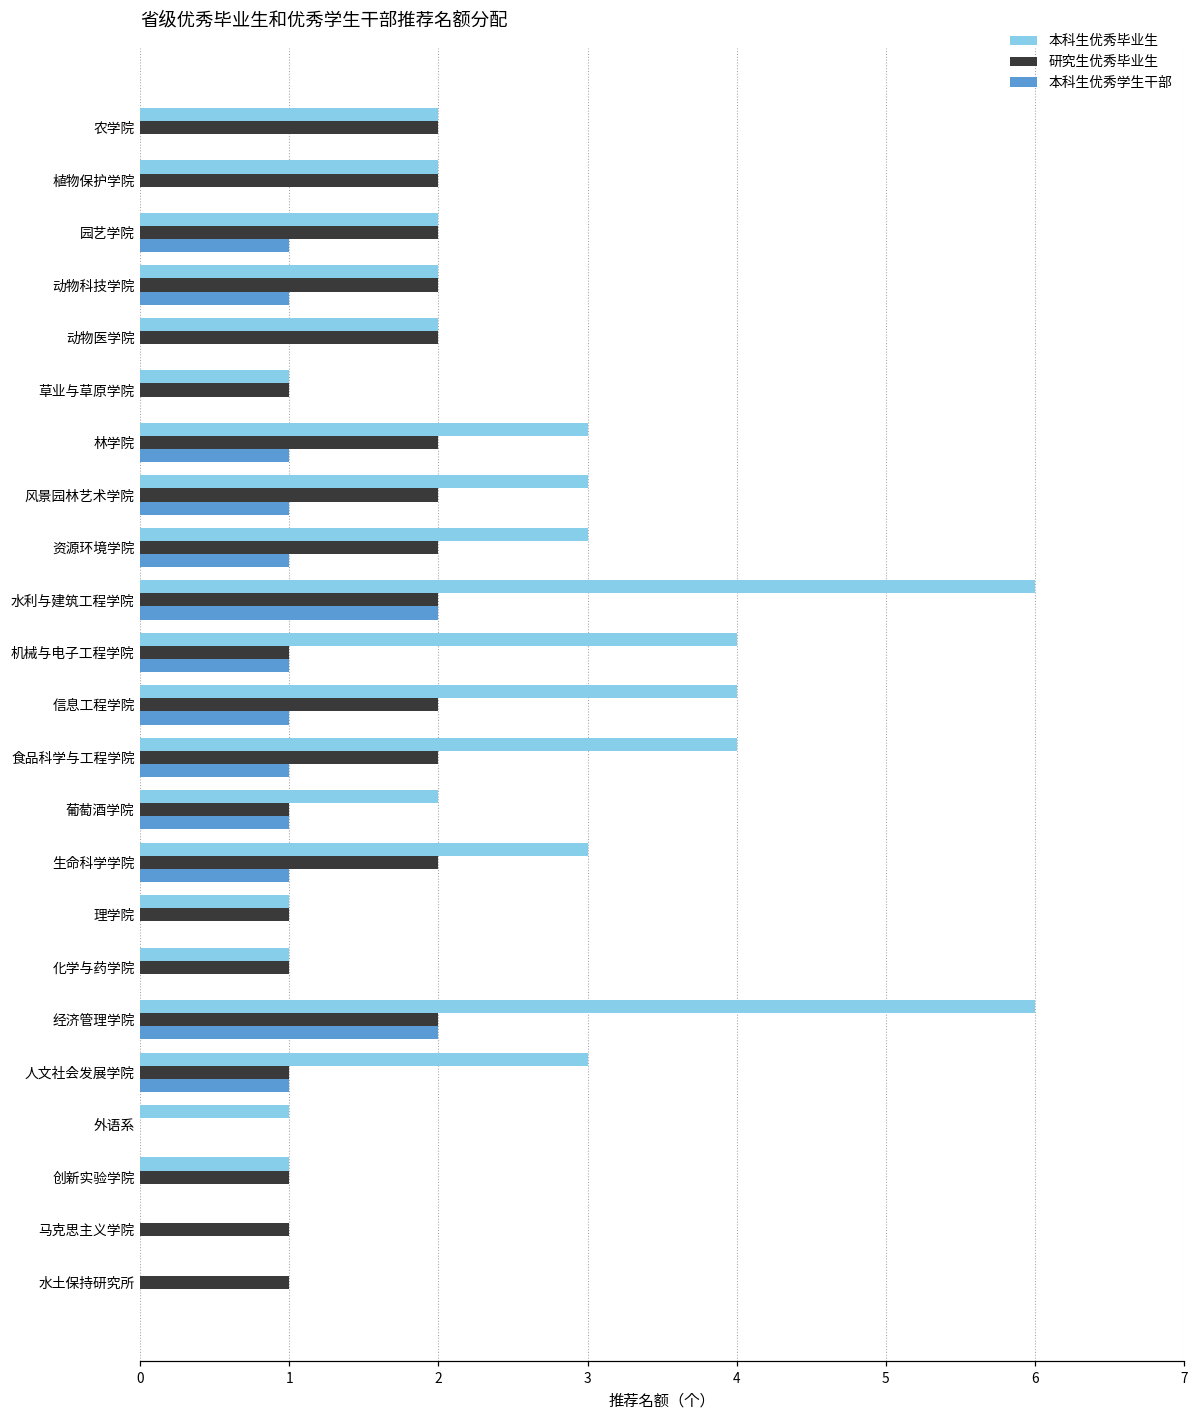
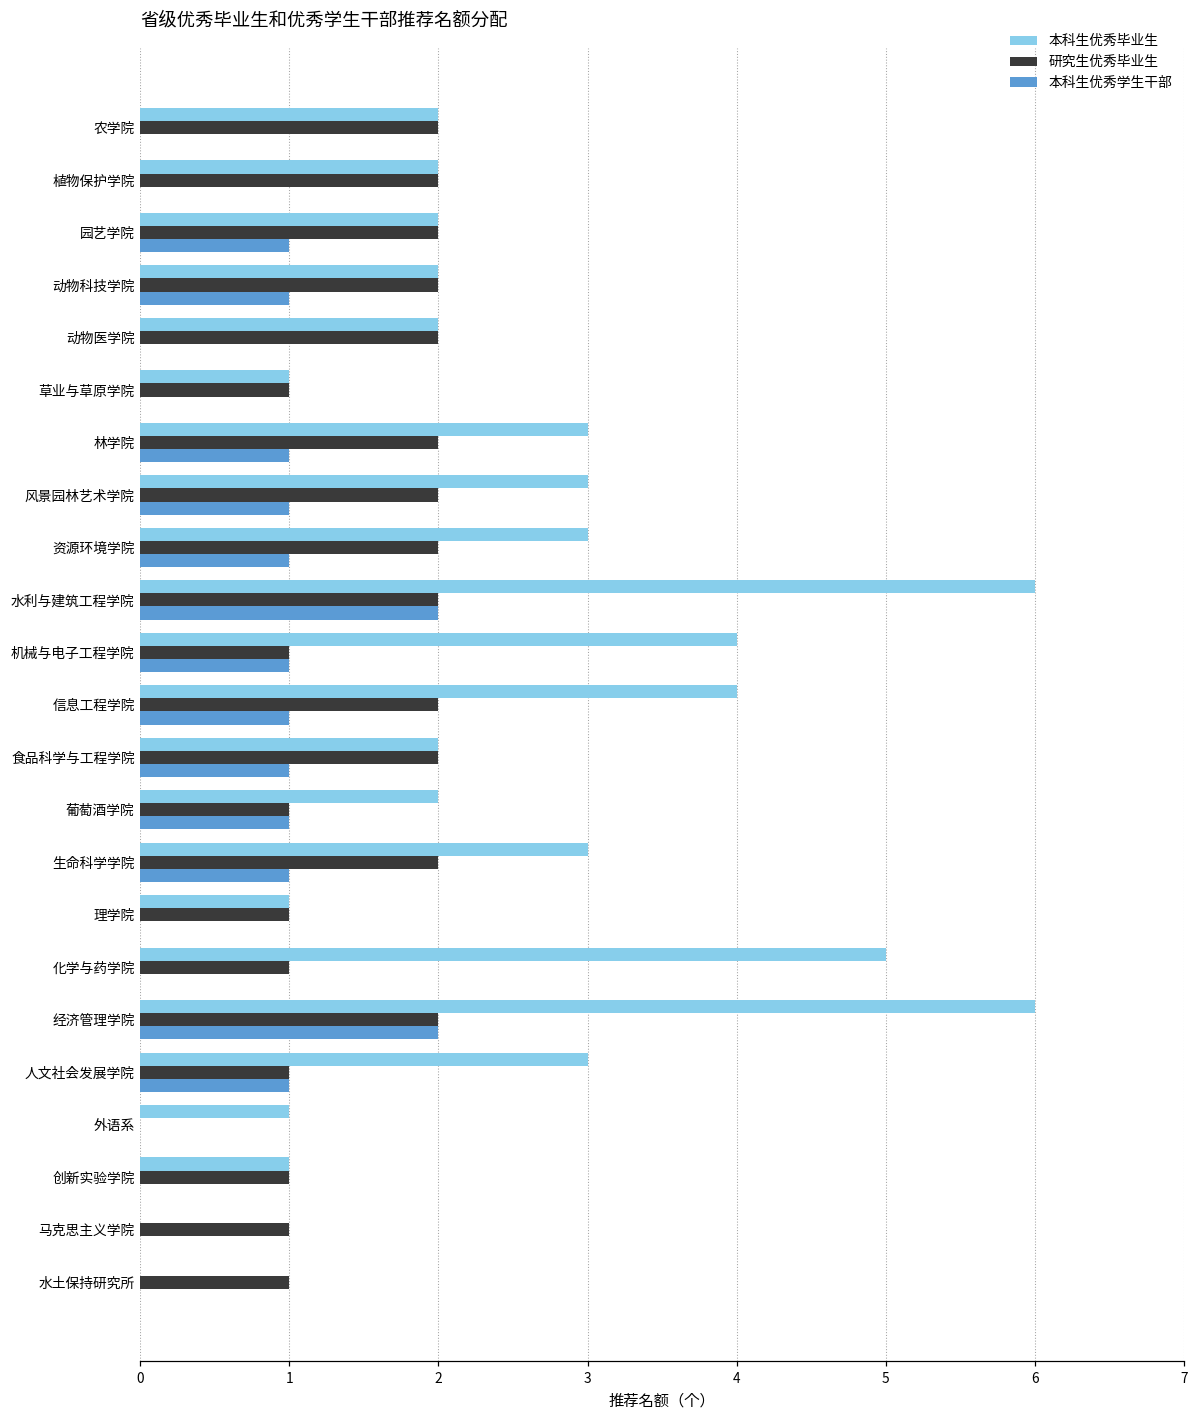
  {
    "本科生优秀毕业生": {
      "农学院": 2,
      "植物保护学院": 2,
      "园艺学院": 2,
      "动物科技学院": 2,
      "动物医学院": 2,
      "草业与草原学院": 1,
      "林学院": 3,
      "风景园林艺术学院": 3,
      "资源环境学院": 3,
      "水利与建筑工程学院": 6,
      "机械与电子工程学院": 4,
      "信息工程学院": 4,
-     "食品科学与工程学院": 4,
+     "食品科学与工程学院": 2,
      "葡萄酒学院": 2,
      "生命科学学院": 3,
      "理学院": 1,
-     "化学与药学院": 1,
+     "化学与药学院": 5,
      "经济管理学院": 6,
      "人文社会发展学院": 3,
      "外语系": 1,
      "创新实验学院": 1,
      "马克思主义学院": 0,
      "水土保持研究所": 0
    },
    "研究生优秀毕业生": {
      "农学院": 2,
      "植物保护学院": 2,
      "园艺学院": 2,
      "动物科技学院": 2,
      "动物医学院": 2,
      "草业与草原学院": 1,
      "林学院": 2,
      "风景园林艺术学院": 2,
      "资源环境学院": 2,
      "水利与建筑工程学院": 2,
      "机械与电子工程学院": 1,
      "信息工程学院": 2,
      "食品科学与工程学院": 2,
      "葡萄酒学院": 1,
      "生命科学学院": 2,
      "理学院": 1,
      "化学与药学院": 1,
      "经济管理学院": 2,
      "人文社会发展学院": 1,
      "外语系": 0,
      "创新实验学院": 1,
      "马克思主义学院": 1,
      "水土保持研究所": 1
    },
    "本科生优秀学生干部": {
      "农学院": 0,
      "植物保护学院": 0,
      "园艺学院": 1,
      "动物科技学院": 1,
      "动物医学院": 0,
      "草业与草原学院": 0,
      "林学院": 1,
      "风景园林艺术学院": 1,
      "资源环境学院": 1,
      "水利与建筑工程学院": 2,
      "机械与电子工程学院": 1,
      "信息工程学院": 1,
      "食品科学与工程学院": 1,
      "葡萄酒学院": 1,
      "生命科学学院": 1,
      "理学院": 0,
      "化学与药学院": 0,
      "经济管理学院": 2,
      "人文社会发展学院": 1,
      "外语系": 0,
      "创新实验学院": 0,
      "马克思主义学院": 0,
      "水土保持研究所": 0
    }
  }
